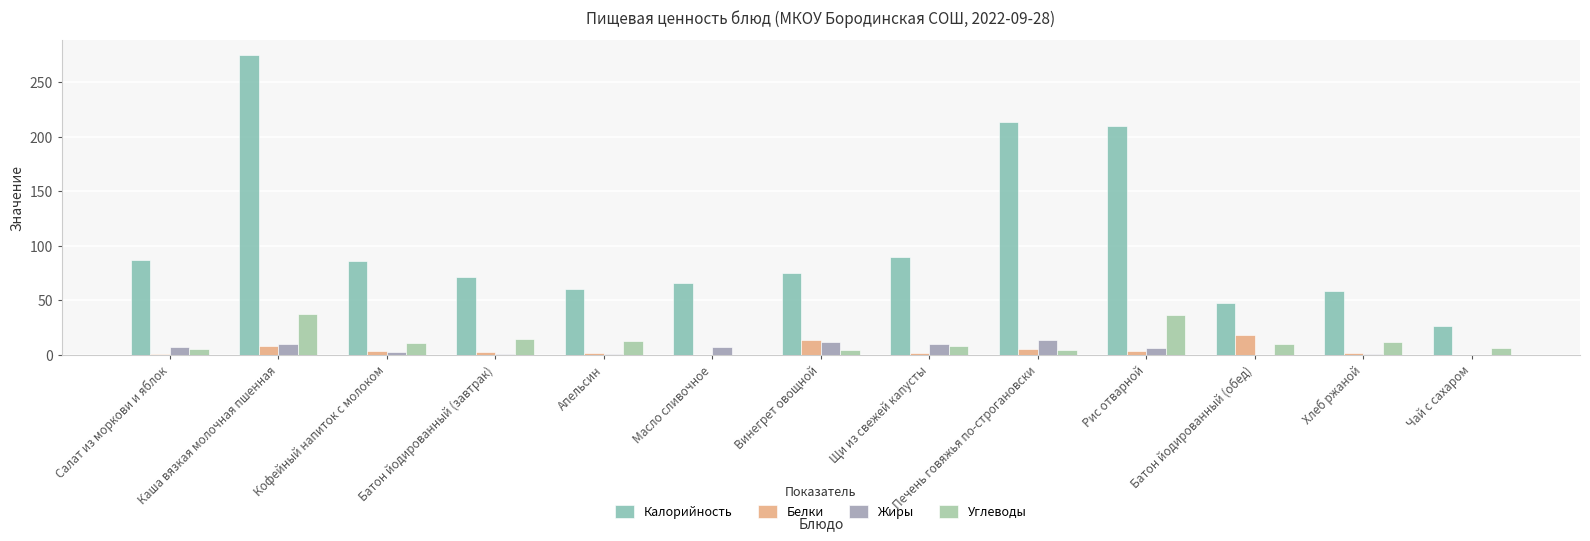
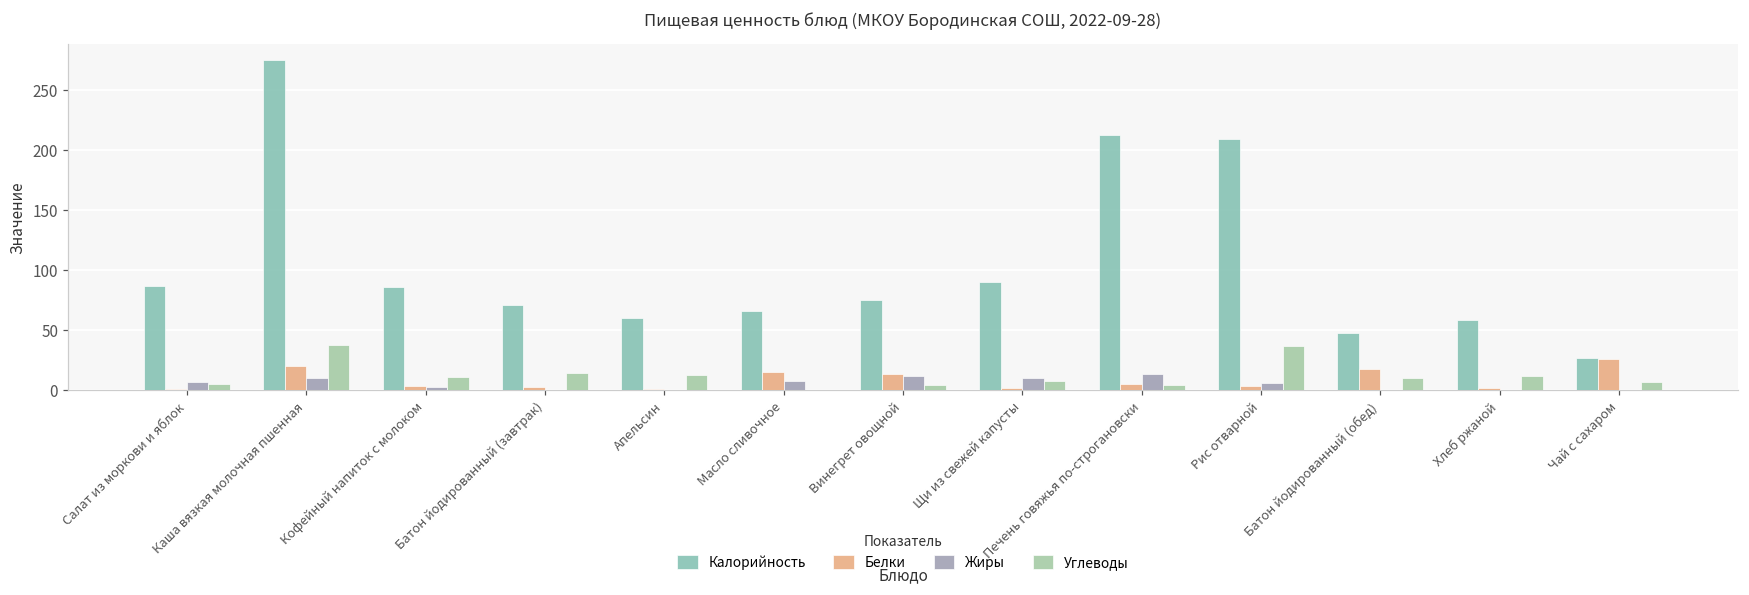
  {
    "Белки": {
-     "Каша вязкая молочная пшенная": 8,
+     "Каша вязкая молочная пшенная": 21,
      "Кофейный напиток с молоком": 4,
      "Батон йодированный (завтрак)": 2,
-     "Масло сливочное": 0,
+     "Масло сливочное": 15,
      "Винегрет овощной": 13,
      "Печень говяжья по-строгановски": 5,
      "Рис отварной": 4,
      "Батон йодированный (обед)": 18,
-     "Чай с сахаром": 0
+     "Чай с сахаром": 26
    }
  }
